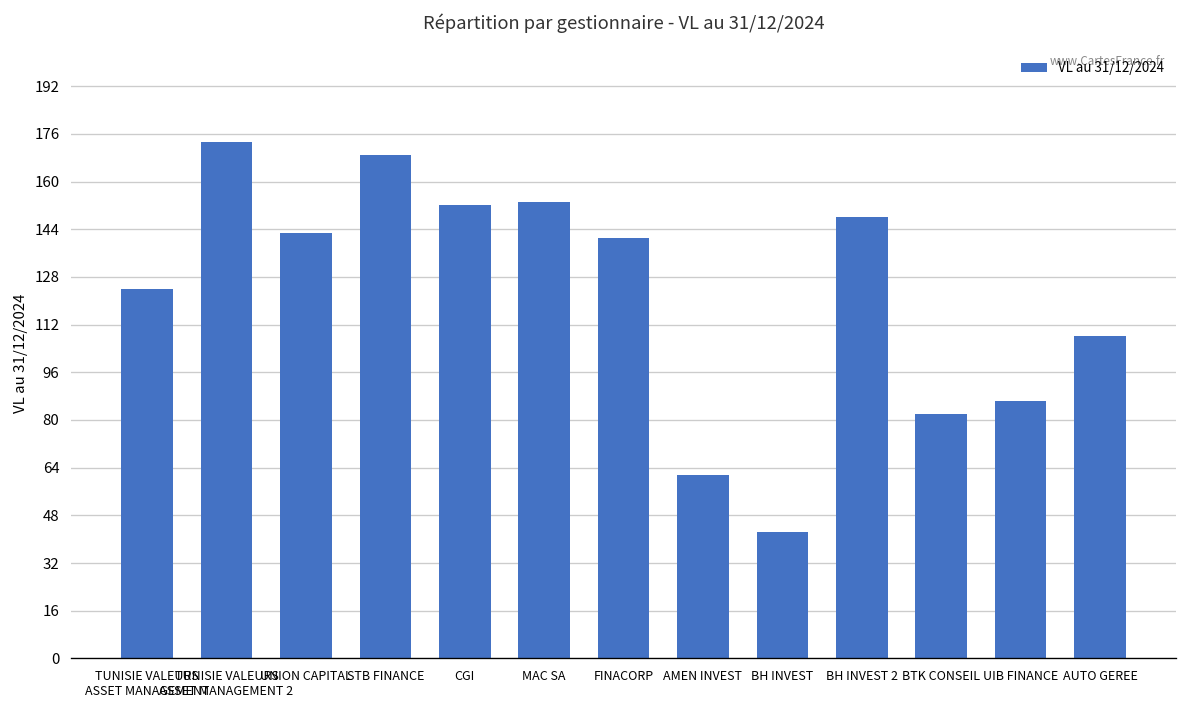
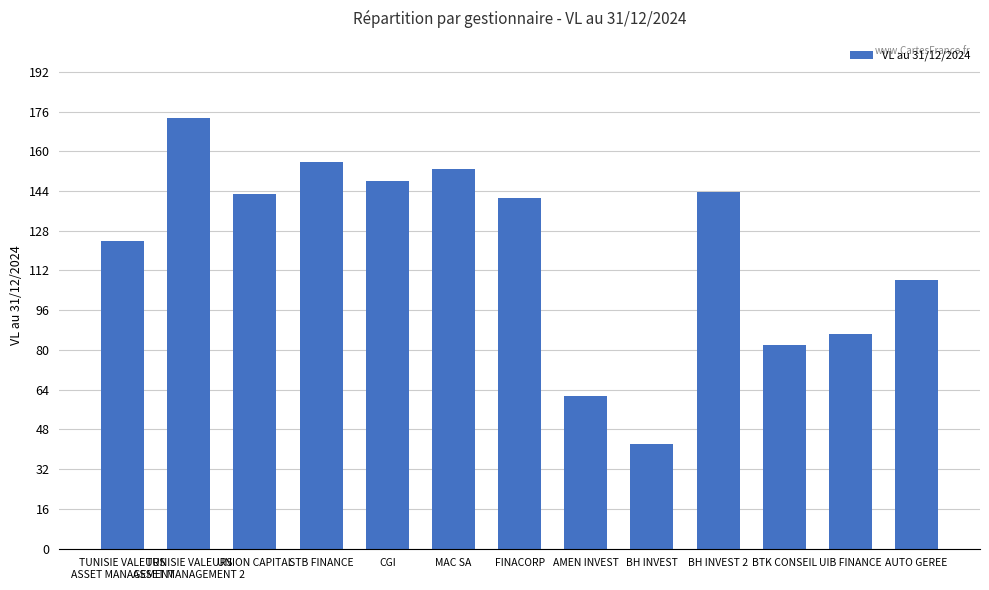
  {
-   "STB FINANCE": 169,
-   "CGI": 152,
+   "STB FINANCE": 156,
+   "CGI": 148,
    "MAC SA": 153,
    "FINACORP": 141,
    "AMEN INVEST": 62,
    "BH INVEST": 42,
-   "BH INVEST 2": 148,
+   "BH INVEST 2": 144,
    "BTK CONSEIL": 82,
    "UIB FINANCE": 86,
    "AUTO GEREE": 108
  }
